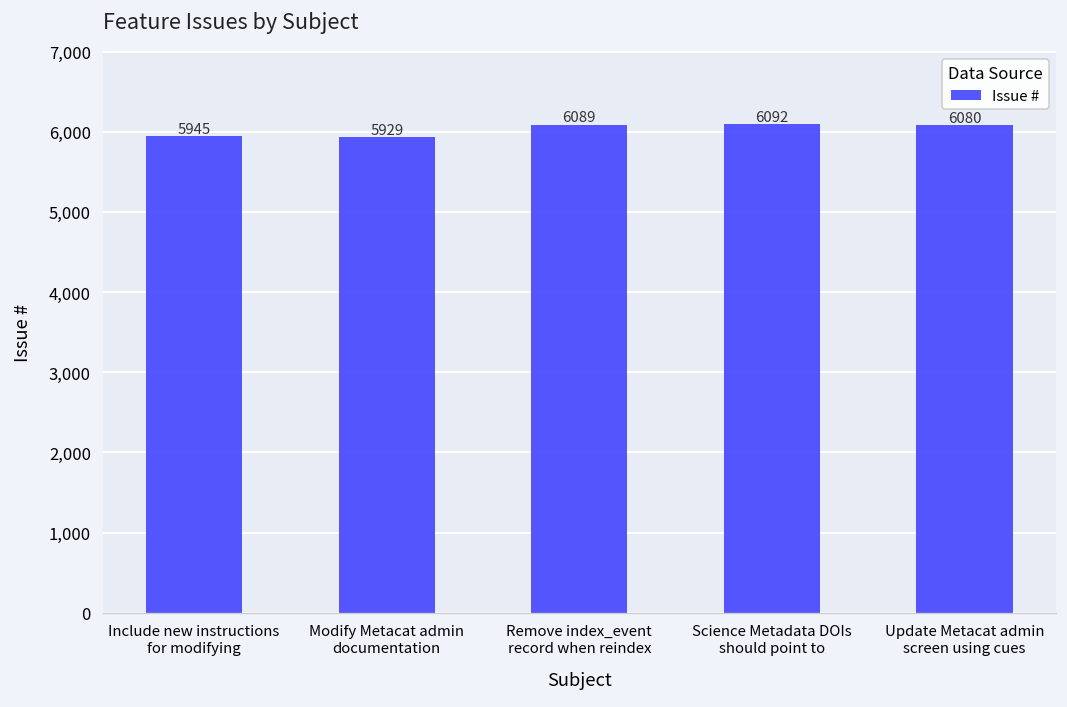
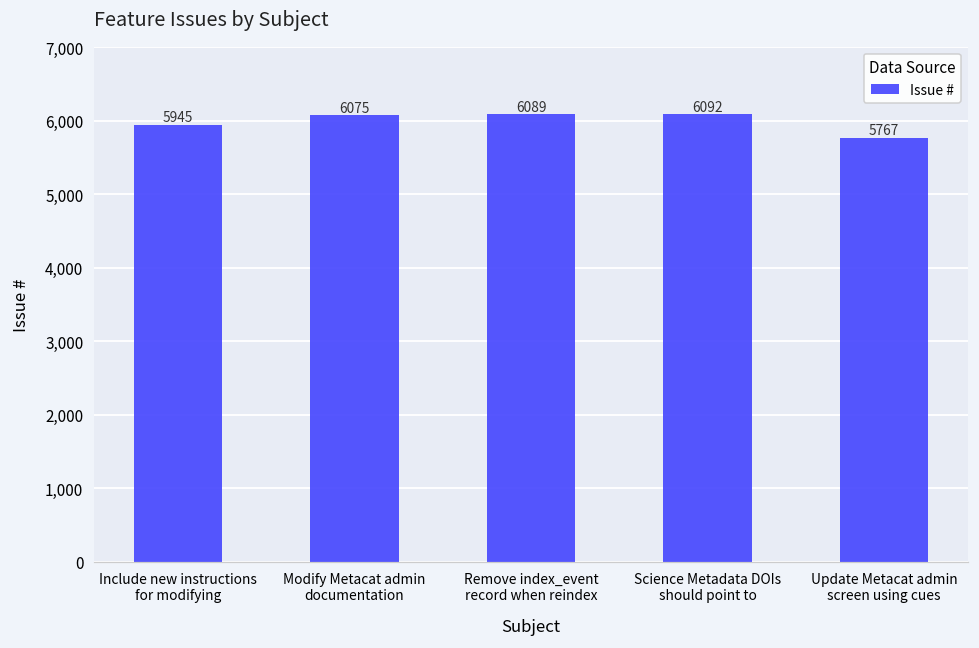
  {
    "Include new instructions for modifying": 5945,
-   "Modify Metacat admin documentation": 5929,
+   "Modify Metacat admin documentation": 6075,
    "Remove index_event record when reindex": 6089,
    "Science Metadata DOIs should point to": 6092,
-   "Update Metacat admin screen using cues": 6080
+   "Update Metacat admin screen using cues": 5767
  }
